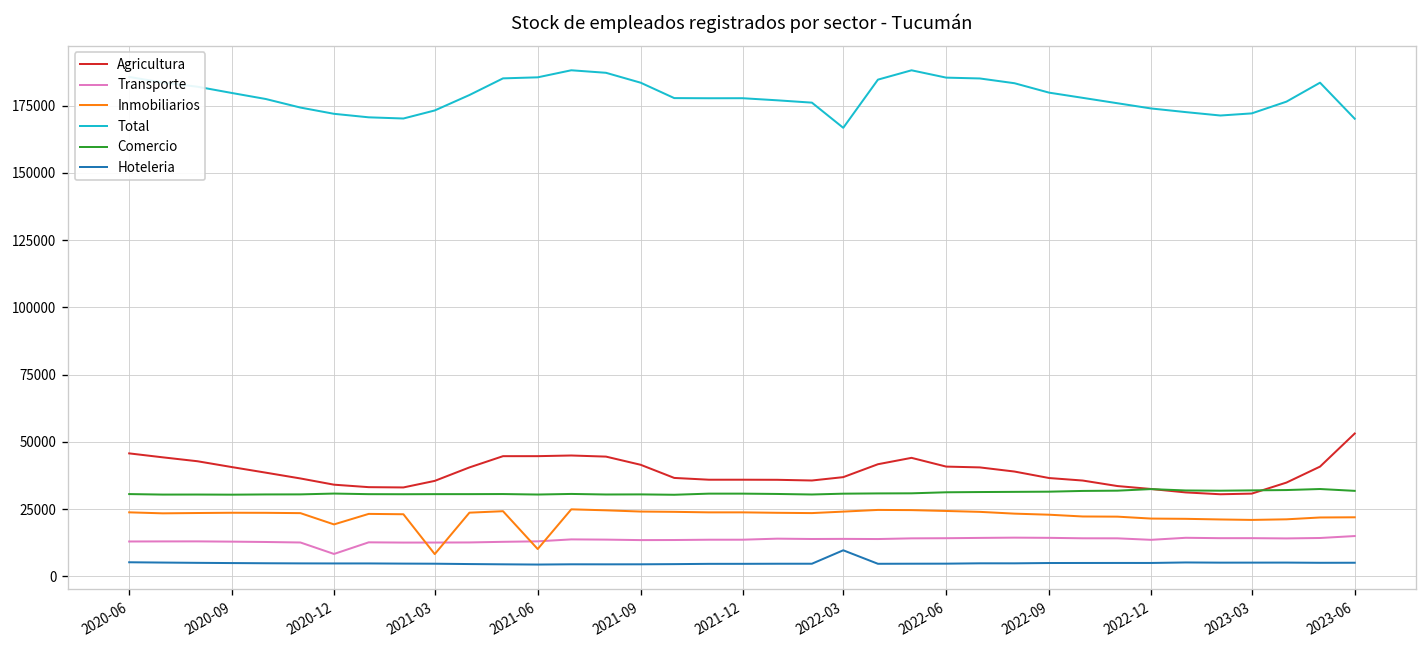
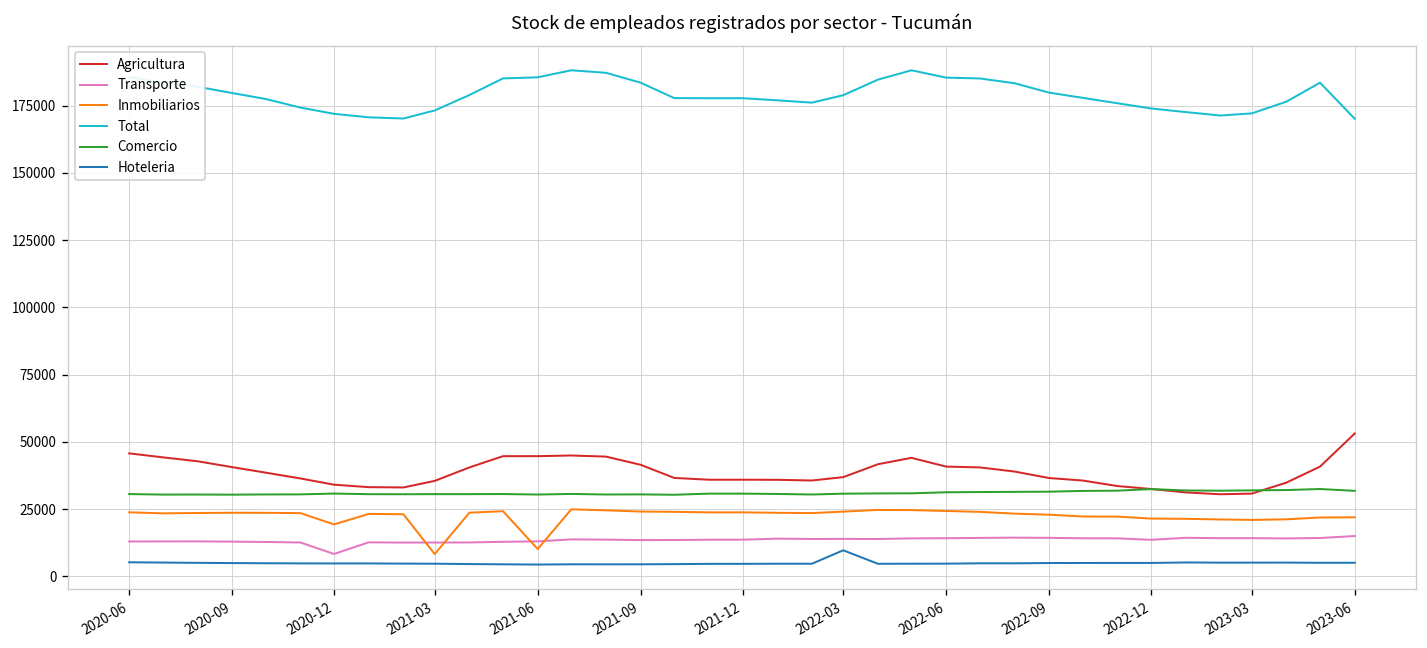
  {
    "Agricultura": {
      "2020-06": 46000,
      "2020-09": 41000,
      "2020-12": 34000,
      "2021-03": 35000,
      "2021-06": 45000,
      "2021-09": 41000,
      "2021-12": 36000,
      "2022-03": 37000,
      "2022-06": 41000,
      "2022-09": 37000,
      "2023-03": 31000,
      "2023-06": 53000
    },
    "Transporte": {
      "2020-06": 13000,
      "2020-09": 13000,
      "2020-12": 8000,
      "2021-03": 13000,
      "2021-06": 13000,
      "2021-09": 13000,
      "2021-12": 14000,
      "2022-03": 14000,
      "2022-06": 14000,
      "2022-09": 14000,
      "2022-12": 14000,
      "2023-03": 14000,
      "2023-06": 15000
    },
    "Inmobiliarios": {
      "2020-06": 24000,
      "2020-09": 24000,
      "2020-12": 19000,
      "2021-03": 8000,
      "2021-06": 10000,
      "2021-09": 24000,
      "2021-12": 24000,
      "2022-03": 24000,
      "2022-06": 24000,
      "2022-09": 23000,
      "2022-12": 21000,
      "2023-03": 21000,
      "2023-06": 22000
    },
    "Total": {
      "2020-09": 180000,
      "2020-12": 172000,
      "2021-03": 173000,
      "2021-06": 186000,
      "2021-09": 184000,
      "2021-12": 178000,
-     "2022-03": 167000,
+     "2022-03": 179000,
      "2022-06": 185000,
      "2022-09": 180000,
      "2022-12": 174000,
      "2023-03": 172000,
      "2023-06": 170000
    },
    "Comercio": {
      "2020-06": 31000,
      "2020-09": 30000,
      "2020-12": 31000,
      "2021-03": 31000,
      "2021-06": 30000,
      "2021-09": 30000,
      "2021-12": 31000,
      "2022-03": 31000,
      "2022-06": 31000,
      "2022-09": 31000,
      "2023-03": 32000,
      "2023-06": 32000
    },
    "Hoteleria": {
      "2020-06": 5000,
      "2020-09": 5000,
      "2020-12": 5000,
      "2021-03": 5000,
      "2021-06": 4000,
      "2021-09": 4000,
      "2021-12": 5000,
      "2022-03": 10000,
      "2022-06": 5000,
      "2022-09": 5000,
      "2022-12": 5000,
      "2023-03": 5000,
      "2023-06": 5000
    }
  }
